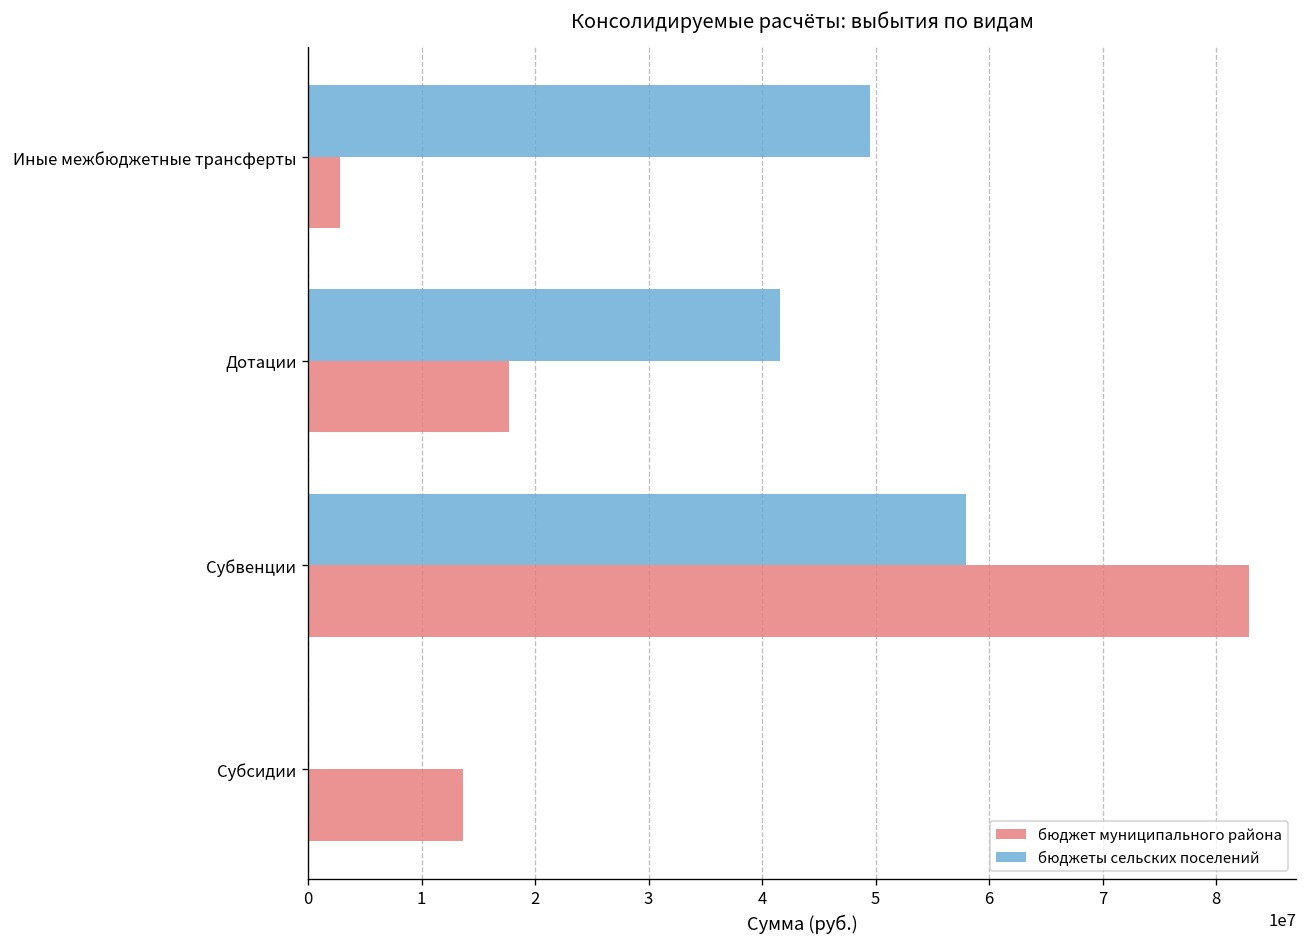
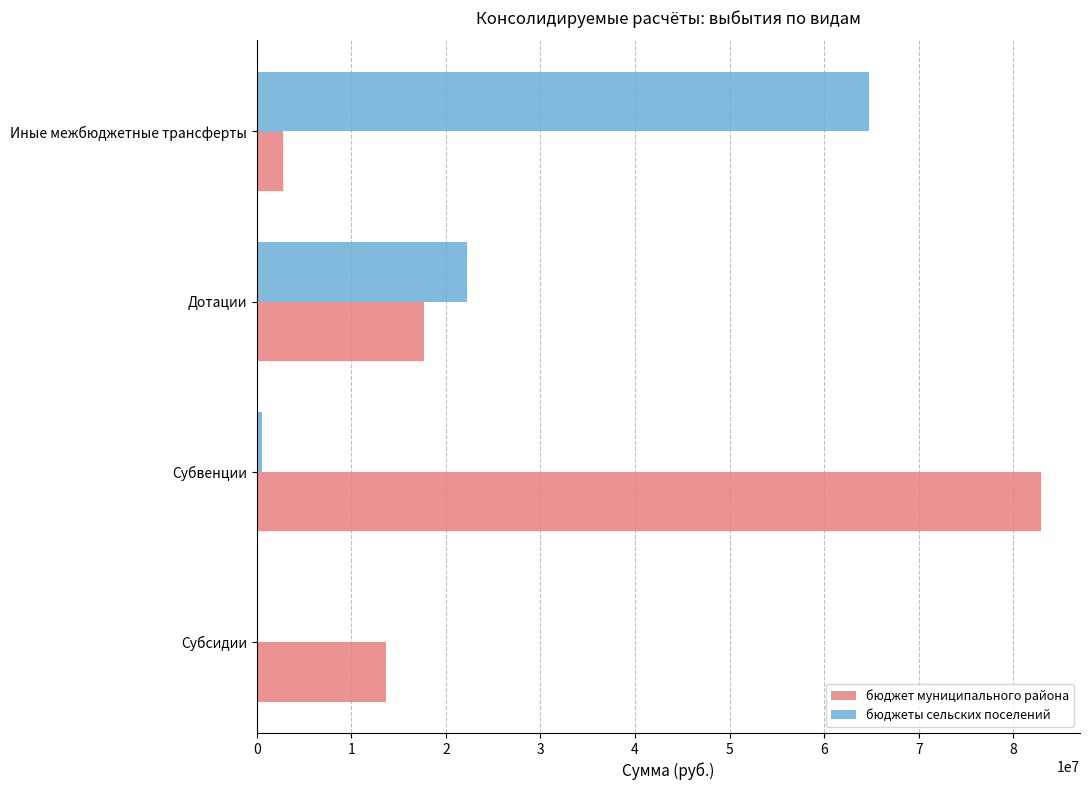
  {
    "бюджет муниципального района": {
      "Иные межбюджетные трансферты": 3000000,
      "Дотации": 18000000,
      "Субвенции": 83000000,
      "Субсидии": 14000000
    },
    "бюджеты сельских поселений": {
-     "Иные межбюджетные трансферты": 49000000,
-     "Дотации": 42000000,
-     "Субвенции": 58000000,
+     "Иные межбюджетные трансферты": 65000000,
+     "Дотации": 22000000,
+     "Субвенции": 1000000,
      "Субсидии": 0
    }
  }
